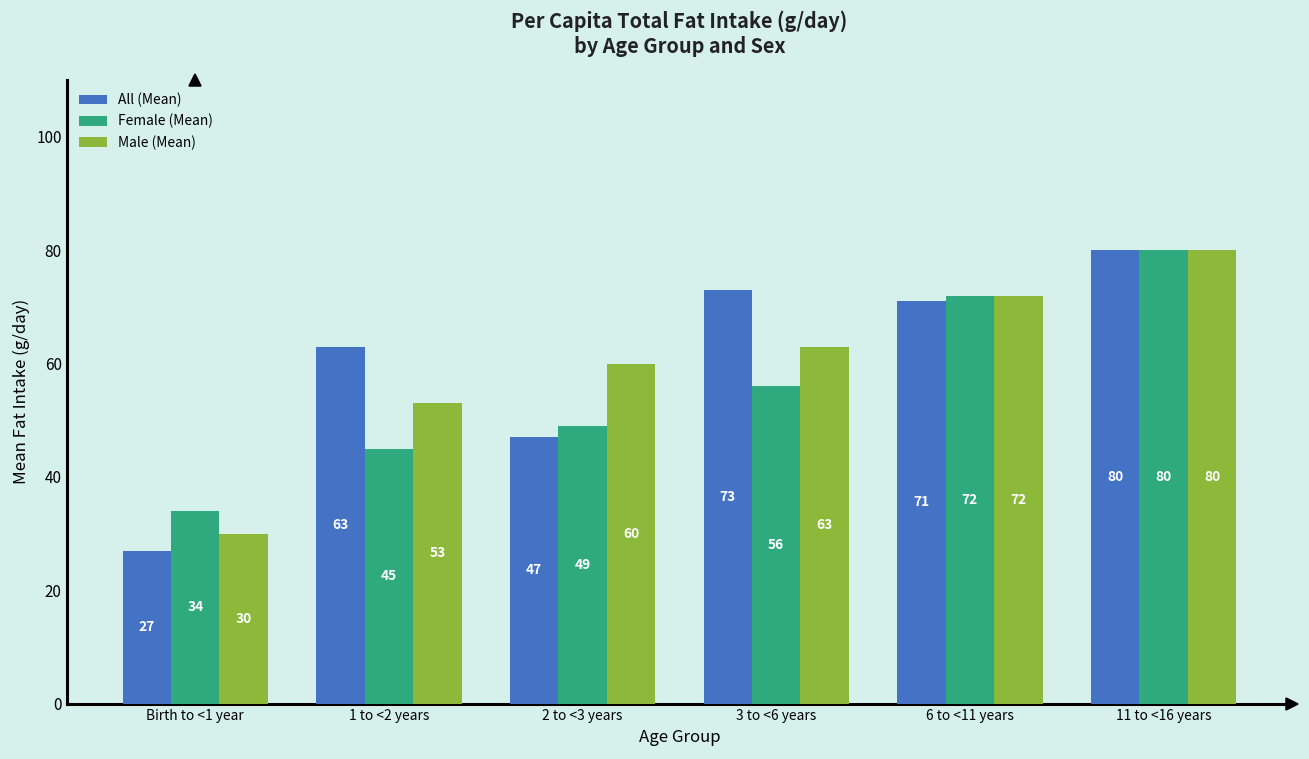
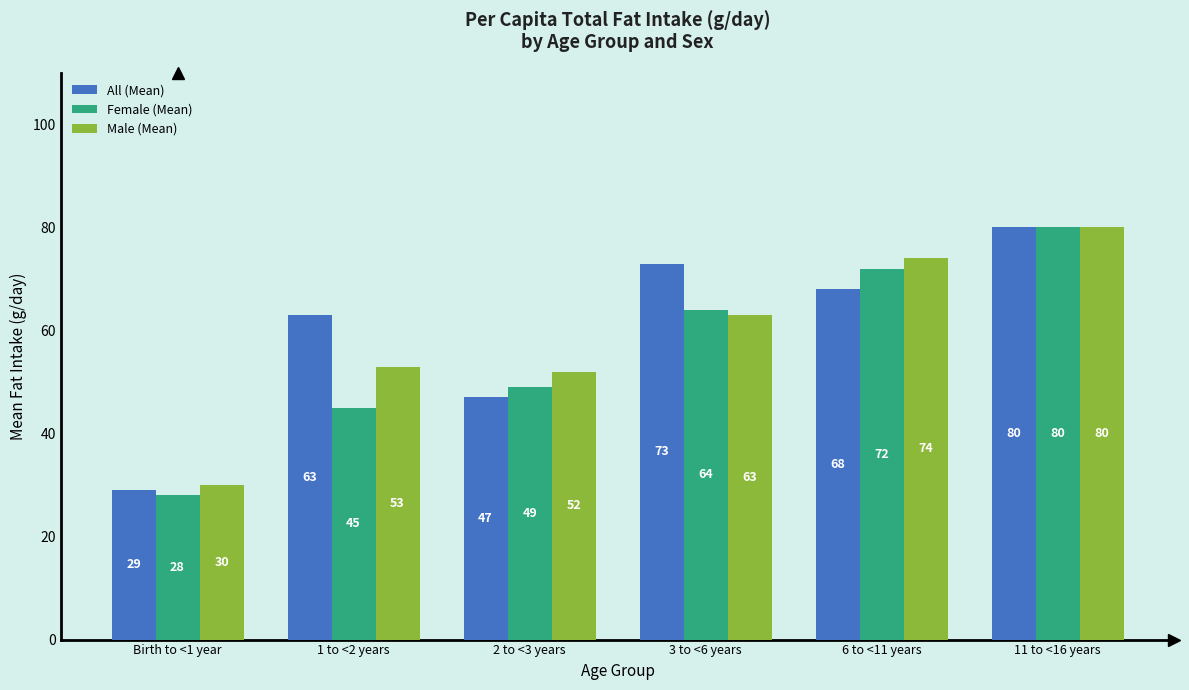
  {
    "All (Mean)": {
-     "Birth to <1 year": 27,
+     "Birth to <1 year": 29,
      "1 to <2 years": 63,
      "2 to <3 years": 47,
      "3 to <6 years": 73,
-     "6 to <11 years": 71,
+     "6 to <11 years": 68,
      "11 to <16 years": 80
    },
    "Female (Mean)": {
-     "Birth to <1 year": 34,
+     "Birth to <1 year": 28,
      "1 to <2 years": 45,
      "2 to <3 years": 49,
-     "3 to <6 years": 56,
+     "3 to <6 years": 64,
      "6 to <11 years": 72,
      "11 to <16 years": 80
    },
    "Male (Mean)": {
      "Birth to <1 year": 30,
      "1 to <2 years": 53,
-     "2 to <3 years": 60,
+     "2 to <3 years": 52,
      "3 to <6 years": 63,
-     "6 to <11 years": 72,
+     "6 to <11 years": 74,
      "11 to <16 years": 80
    }
  }
